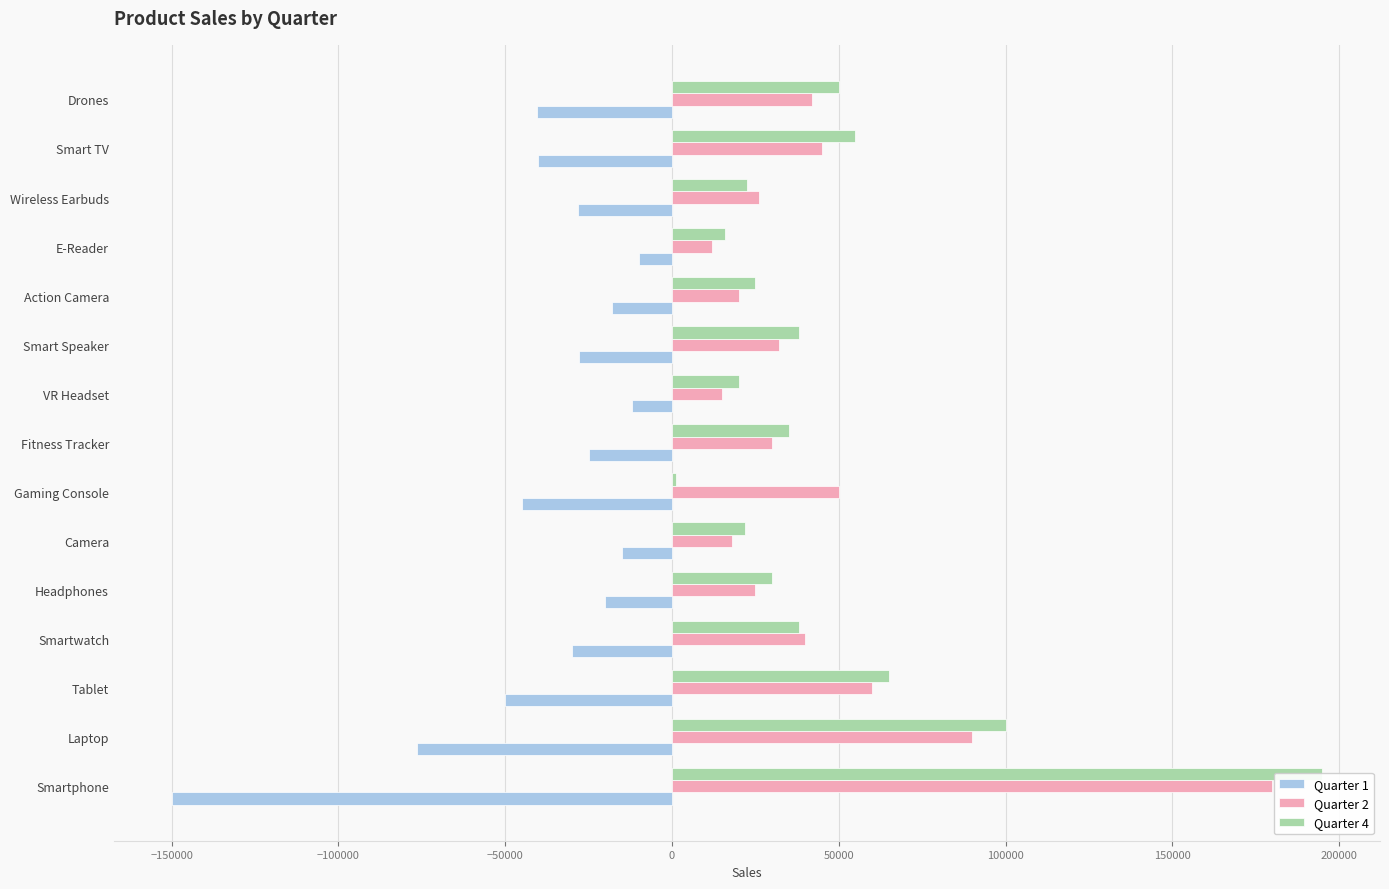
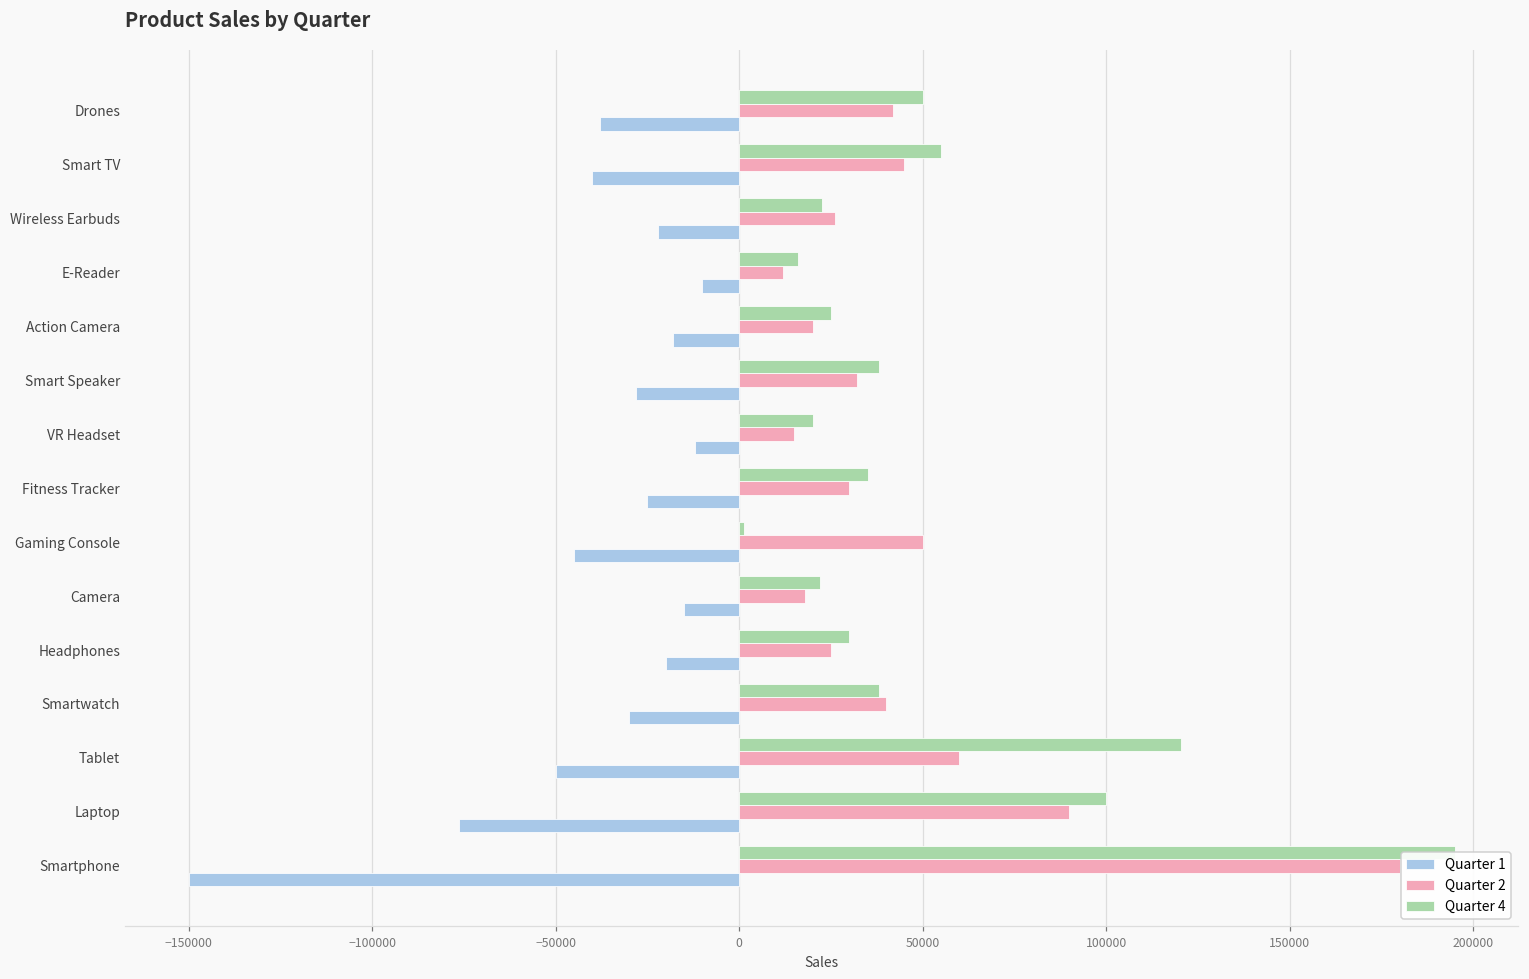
  {
    "Quarter 1": {
-     "Drones": -40000,
+     "Drones": -38000,
      "Smart TV": -40000,
-     "Wireless Earbuds": -28000,
+     "Wireless Earbuds": -22000,
      "E-Reader": -10000,
      "Action Camera": -18000,
      "Smart Speaker": -28000,
      "VR Headset": -12000,
      "Fitness Tracker": -25000,
      "Gaming Console": -45000,
      "Camera": -15000,
      "Headphones": -20000,
      "Smartwatch": -30000,
      "Tablet": -50000,
      "Laptop": -76000,
      "Smartphone": -150000
    },
    "Quarter 2": {
      "Drones": 42000,
      "Smart TV": 45000,
      "Wireless Earbuds": 26000,
      "E-Reader": 12000,
      "Action Camera": 20000,
      "Smart Speaker": 32000,
      "VR Headset": 15000,
      "Fitness Tracker": 30000,
      "Gaming Console": 50000,
      "Camera": 18000,
      "Headphones": 25000,
      "Smartwatch": 40000,
      "Tablet": 60000,
      "Laptop": 90000,
      "Smartphone": 180000
    },
    "Quarter 4": {
      "Drones": 50000,
      "Smart TV": 55000,
      "Wireless Earbuds": 22000,
      "E-Reader": 16000,
      "Action Camera": 25000,
      "Smart Speaker": 38000,
      "VR Headset": 20000,
      "Fitness Tracker": 35000,
      "Gaming Console": 1000,
      "Camera": 22000,
      "Headphones": 30000,
      "Smartwatch": 38000,
-     "Tablet": 65000,
+     "Tablet": 120000,
      "Laptop": 100000
    }
  }
